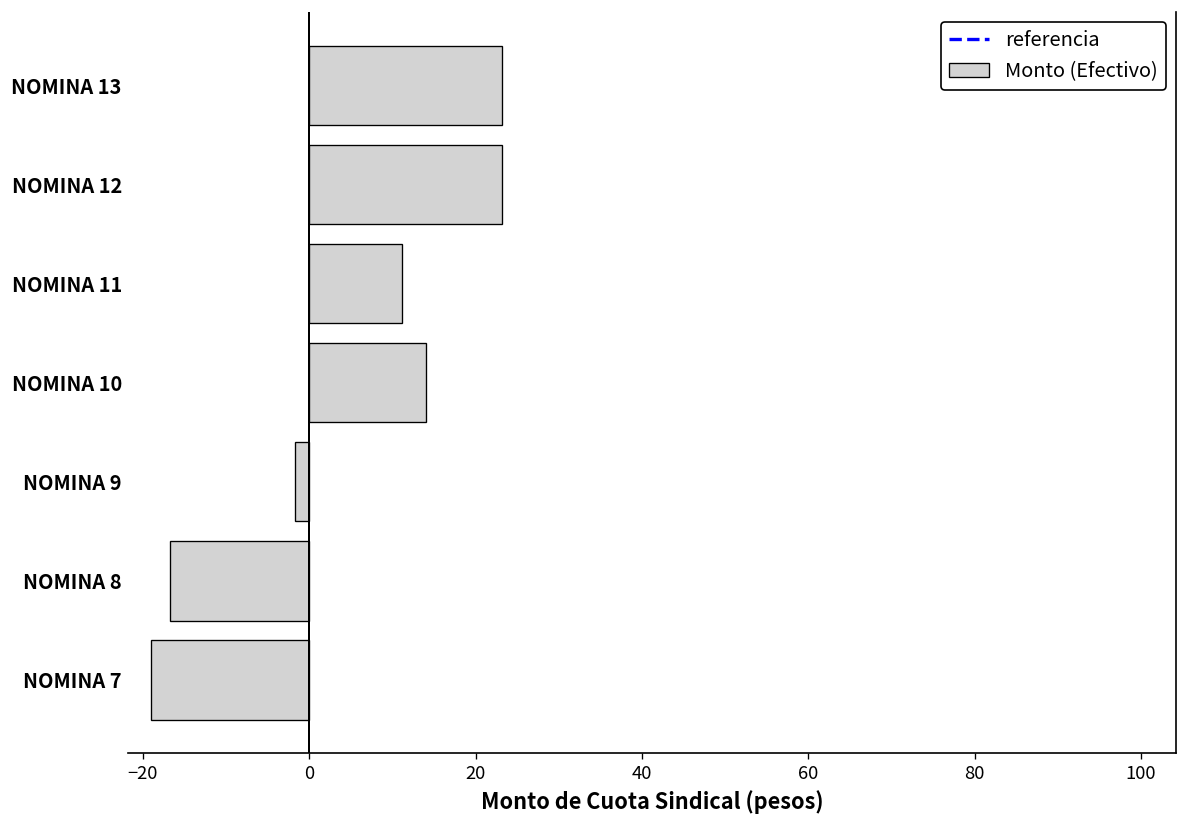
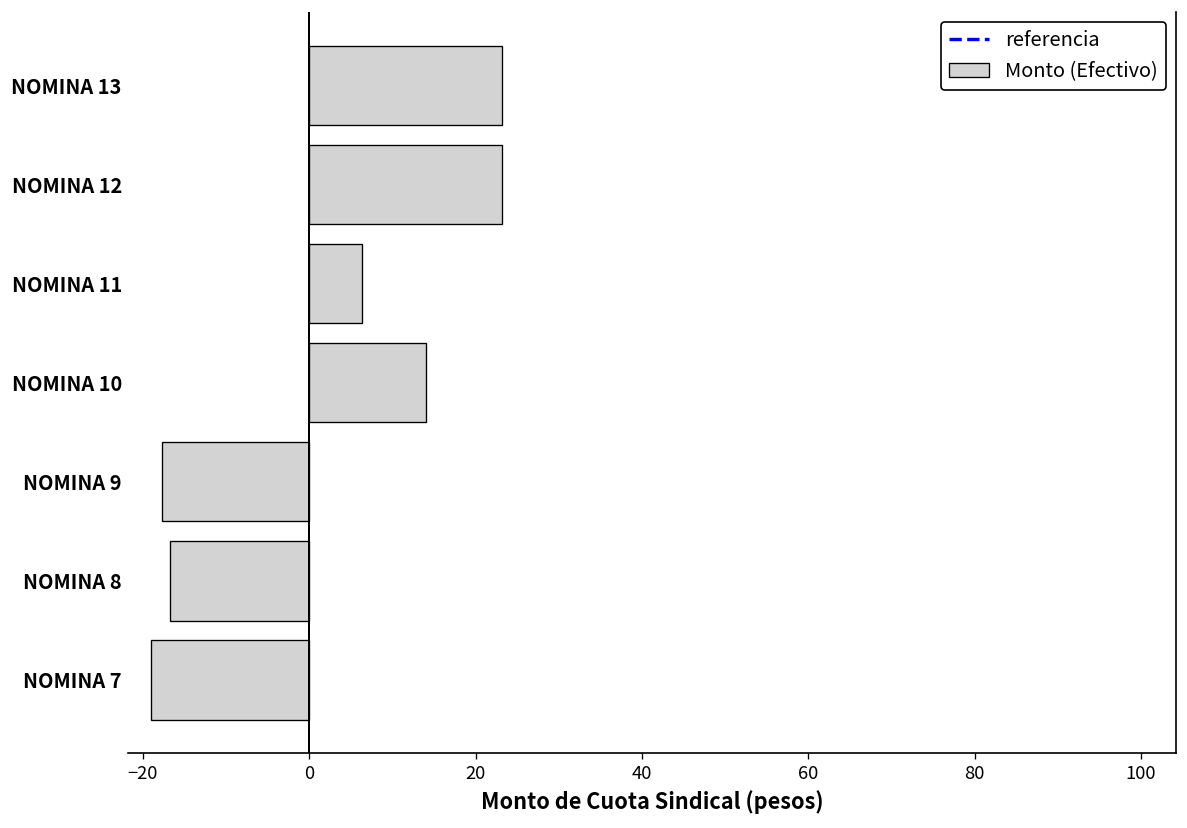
  {
    "NOMINA 13": 23,
    "NOMINA 12": 23,
-   "NOMINA 11": 11,
+   "NOMINA 11": 6,
    "NOMINA 10": 14,
-   "NOMINA 9": -2,
+   "NOMINA 9": -18,
    "NOMINA 8": -17,
    "NOMINA 7": -19
  }
